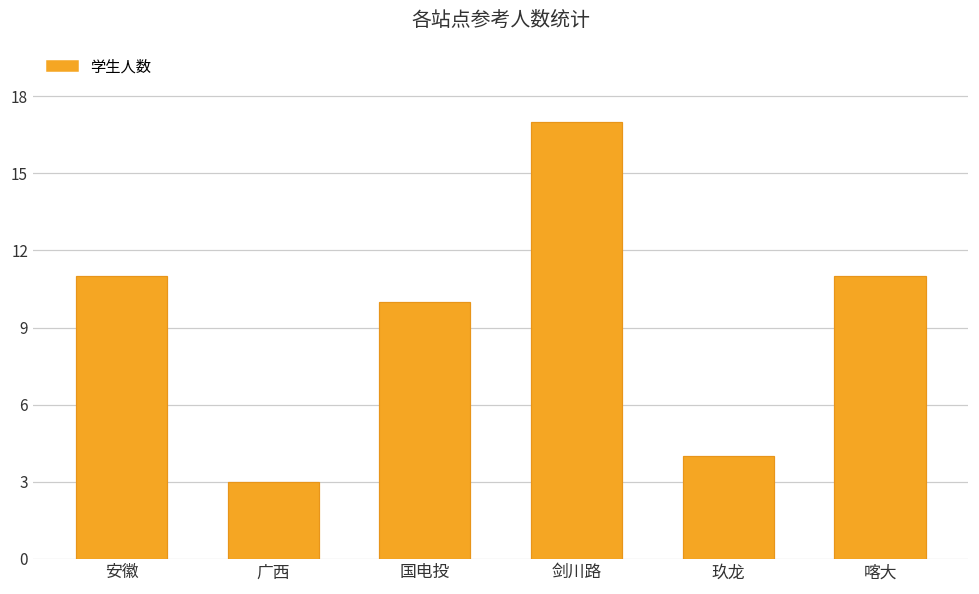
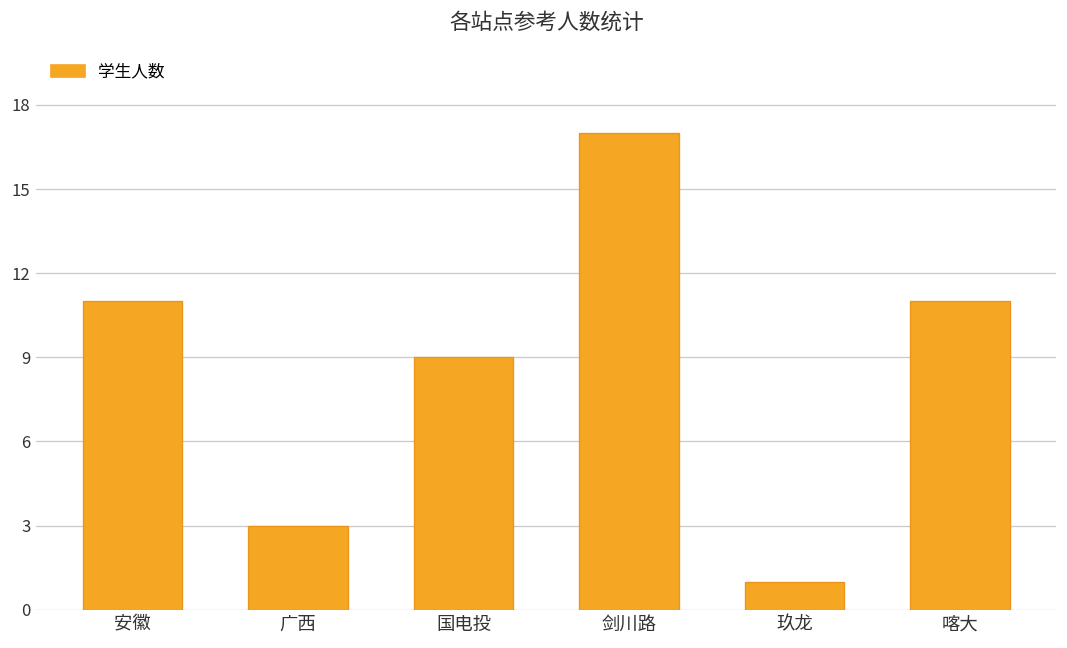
  {
    "安徽": 11,
    "广西": 3,
-   "国电投": 10,
+   "国电投": 9,
    "剑川路": 17,
-   "玖龙": 4,
+   "玖龙": 1,
    "喀大": 11
  }
